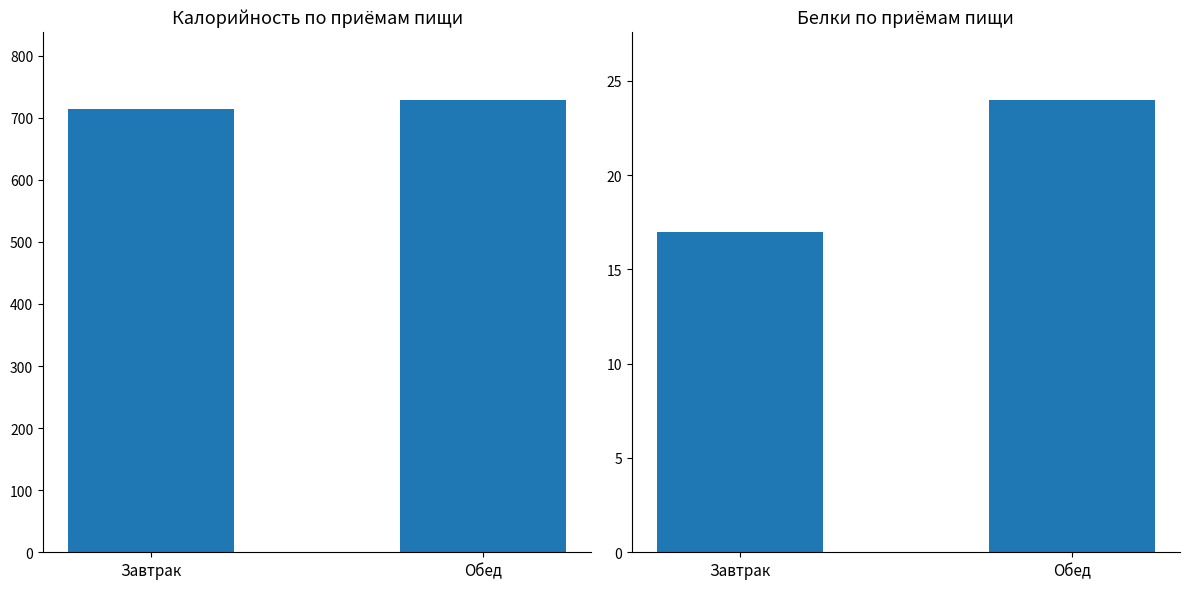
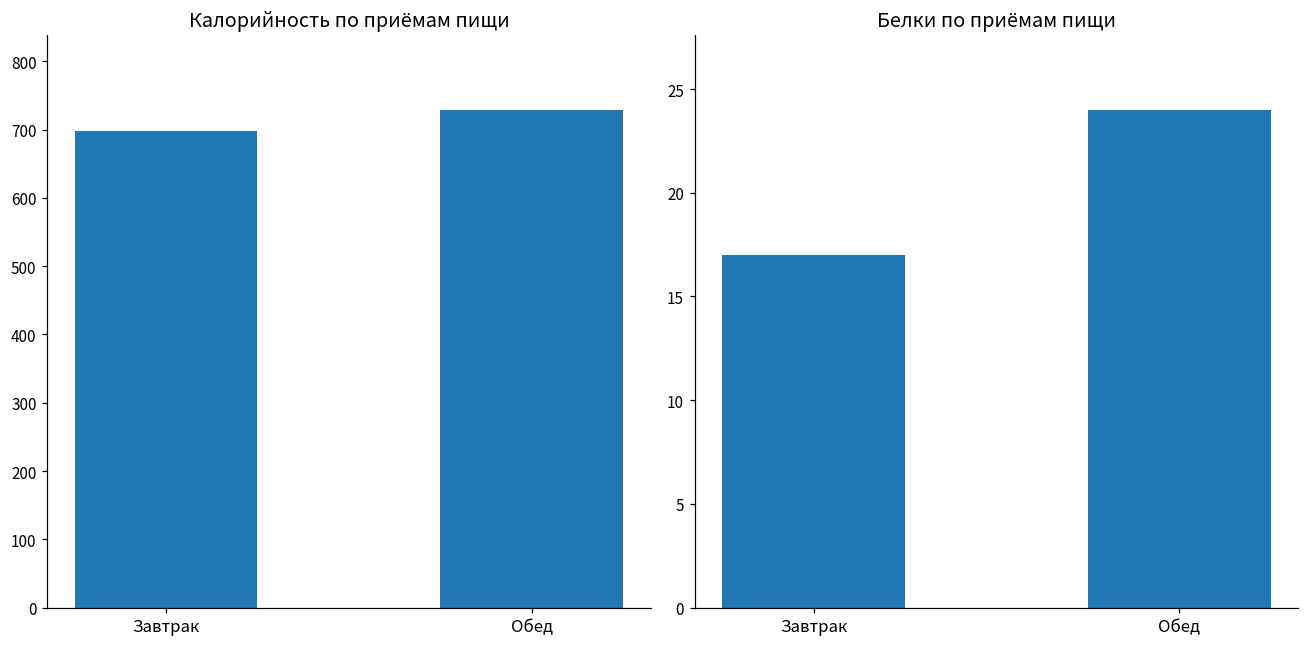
  {
    "Калорийность по приёмам пищи": {
-     "Завтрак": 710,
+     "Завтрак": 700,
      "Обед": 730
    },
    "Белки по приёмам пищи": {
      "Завтрак": 17.0,
      "Обед": 24.0
    }
  }
